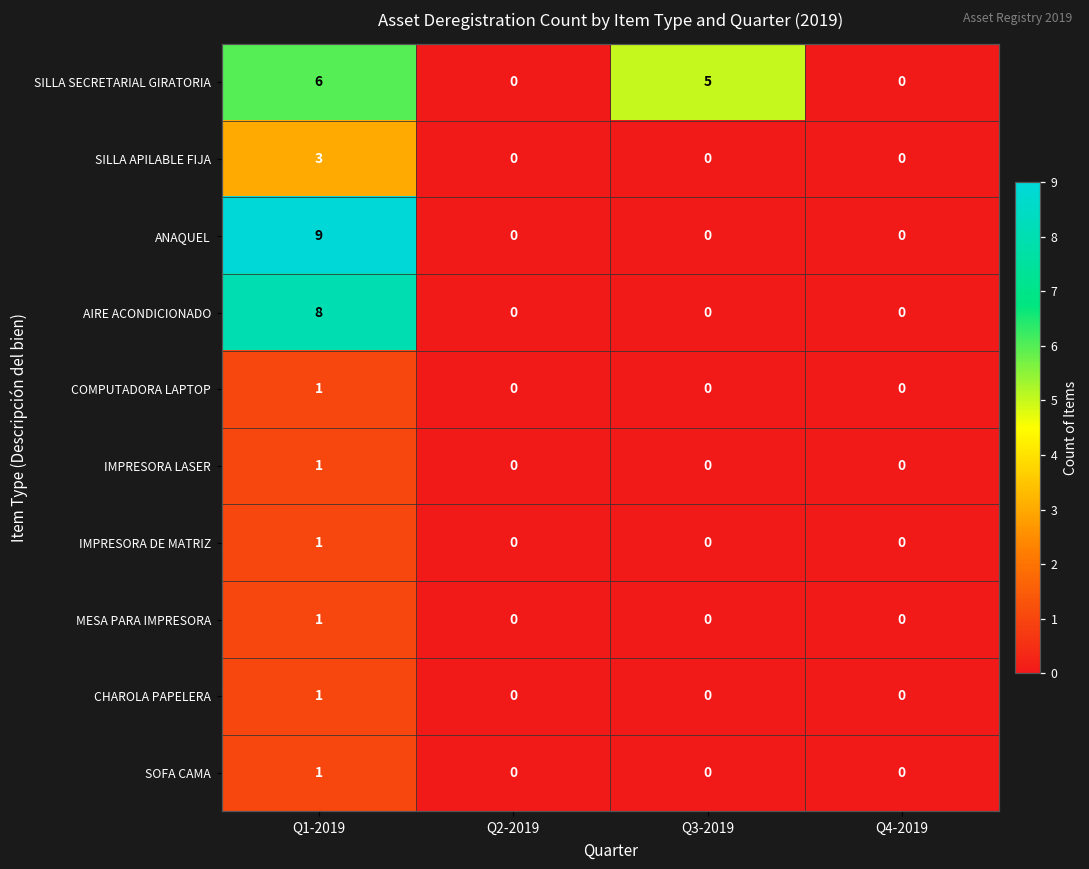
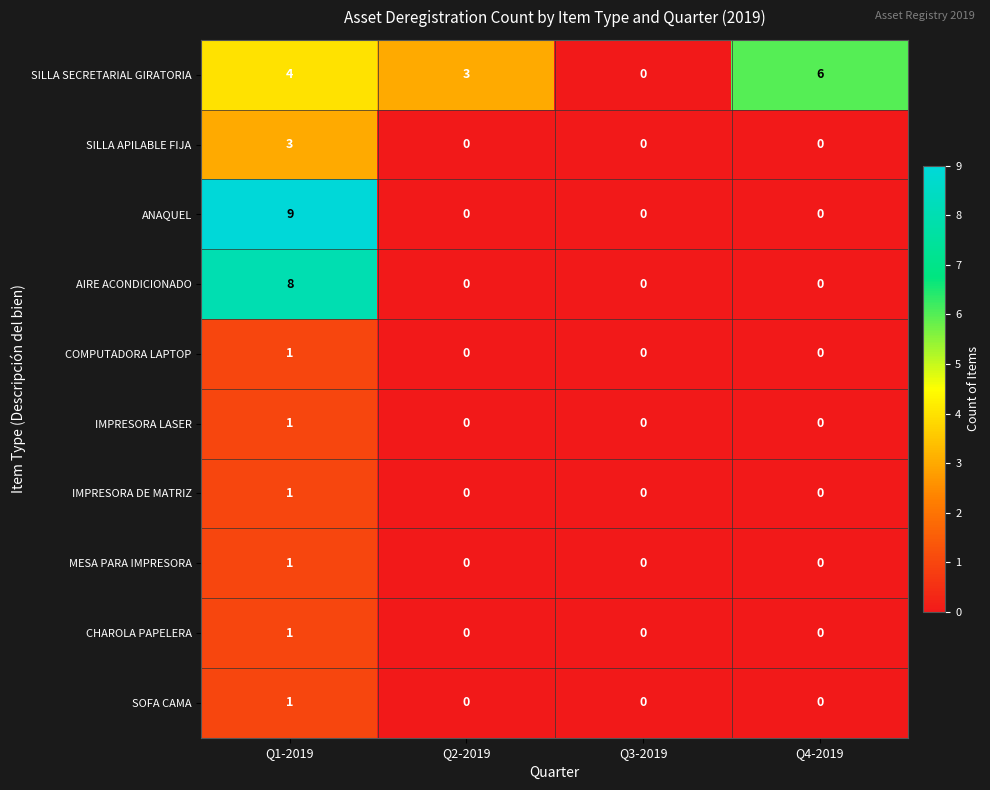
  {
    "SILLA SECRETARIAL GIRATORIA": {
-     "Q1-2019": 6,
-     "Q2-2019": 0,
-     "Q3-2019": 5,
-     "Q4-2019": 0
+     "Q1-2019": 4,
+     "Q2-2019": 3,
+     "Q3-2019": 0,
+     "Q4-2019": 6
    },
    "SILLA APILABLE FIJA": {
      "Q1-2019": 3,
      "Q2-2019": 0,
      "Q3-2019": 0,
      "Q4-2019": 0
    },
    "ANAQUEL": {
      "Q1-2019": 9,
      "Q2-2019": 0,
      "Q3-2019": 0,
      "Q4-2019": 0
    },
    "AIRE ACONDICIONADO": {
      "Q1-2019": 8,
      "Q2-2019": 0,
      "Q3-2019": 0,
      "Q4-2019": 0
    },
    "COMPUTADORA LAPTOP": {
      "Q1-2019": 1,
      "Q2-2019": 0,
      "Q3-2019": 0,
      "Q4-2019": 0
    },
    "IMPRESORA LASER": {
      "Q1-2019": 1,
      "Q2-2019": 0,
      "Q3-2019": 0,
      "Q4-2019": 0
    },
    "IMPRESORA DE MATRIZ": {
      "Q1-2019": 1,
      "Q2-2019": 0,
      "Q3-2019": 0,
      "Q4-2019": 0
    },
    "MESA PARA IMPRESORA": {
      "Q1-2019": 1,
      "Q2-2019": 0,
      "Q3-2019": 0,
      "Q4-2019": 0
    },
    "CHAROLA PAPELERA": {
      "Q1-2019": 1,
      "Q2-2019": 0,
      "Q3-2019": 0,
      "Q4-2019": 0
    },
    "SOFA CAMA": {
      "Q1-2019": 1,
      "Q2-2019": 0,
      "Q3-2019": 0,
      "Q4-2019": 0
    }
  }
